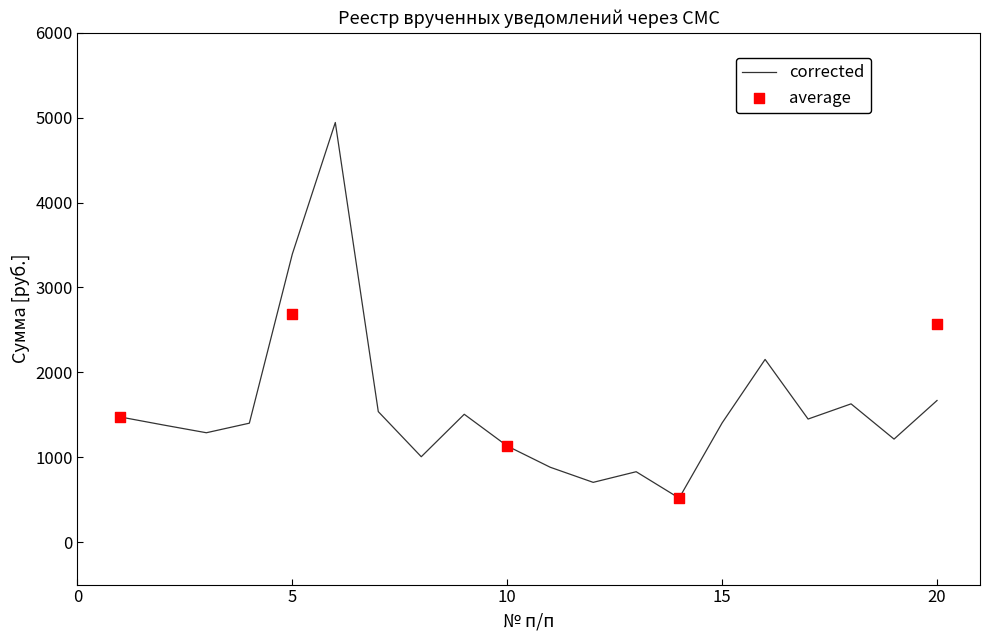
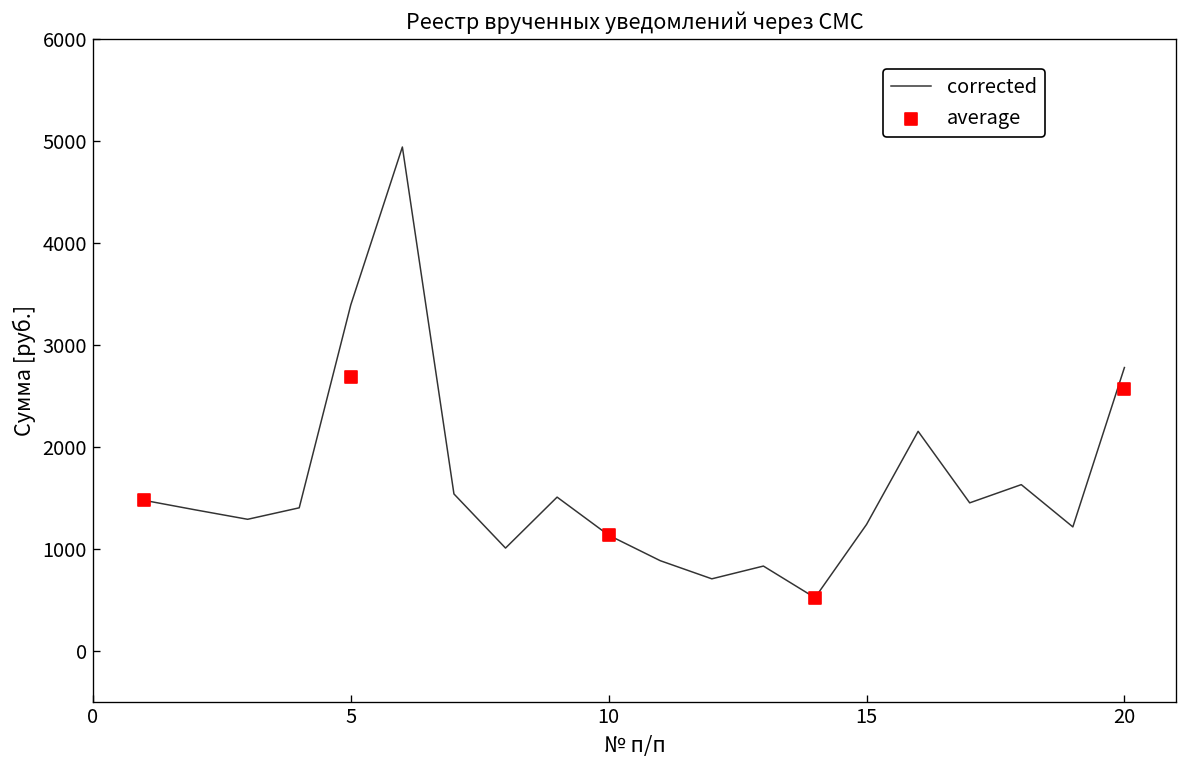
  {
    "corrected": {
      "5": 3400,
-     "15": 1400,
-     "20": 1700
+     "15": 1200,
+     "20": 2800
    }
  }
